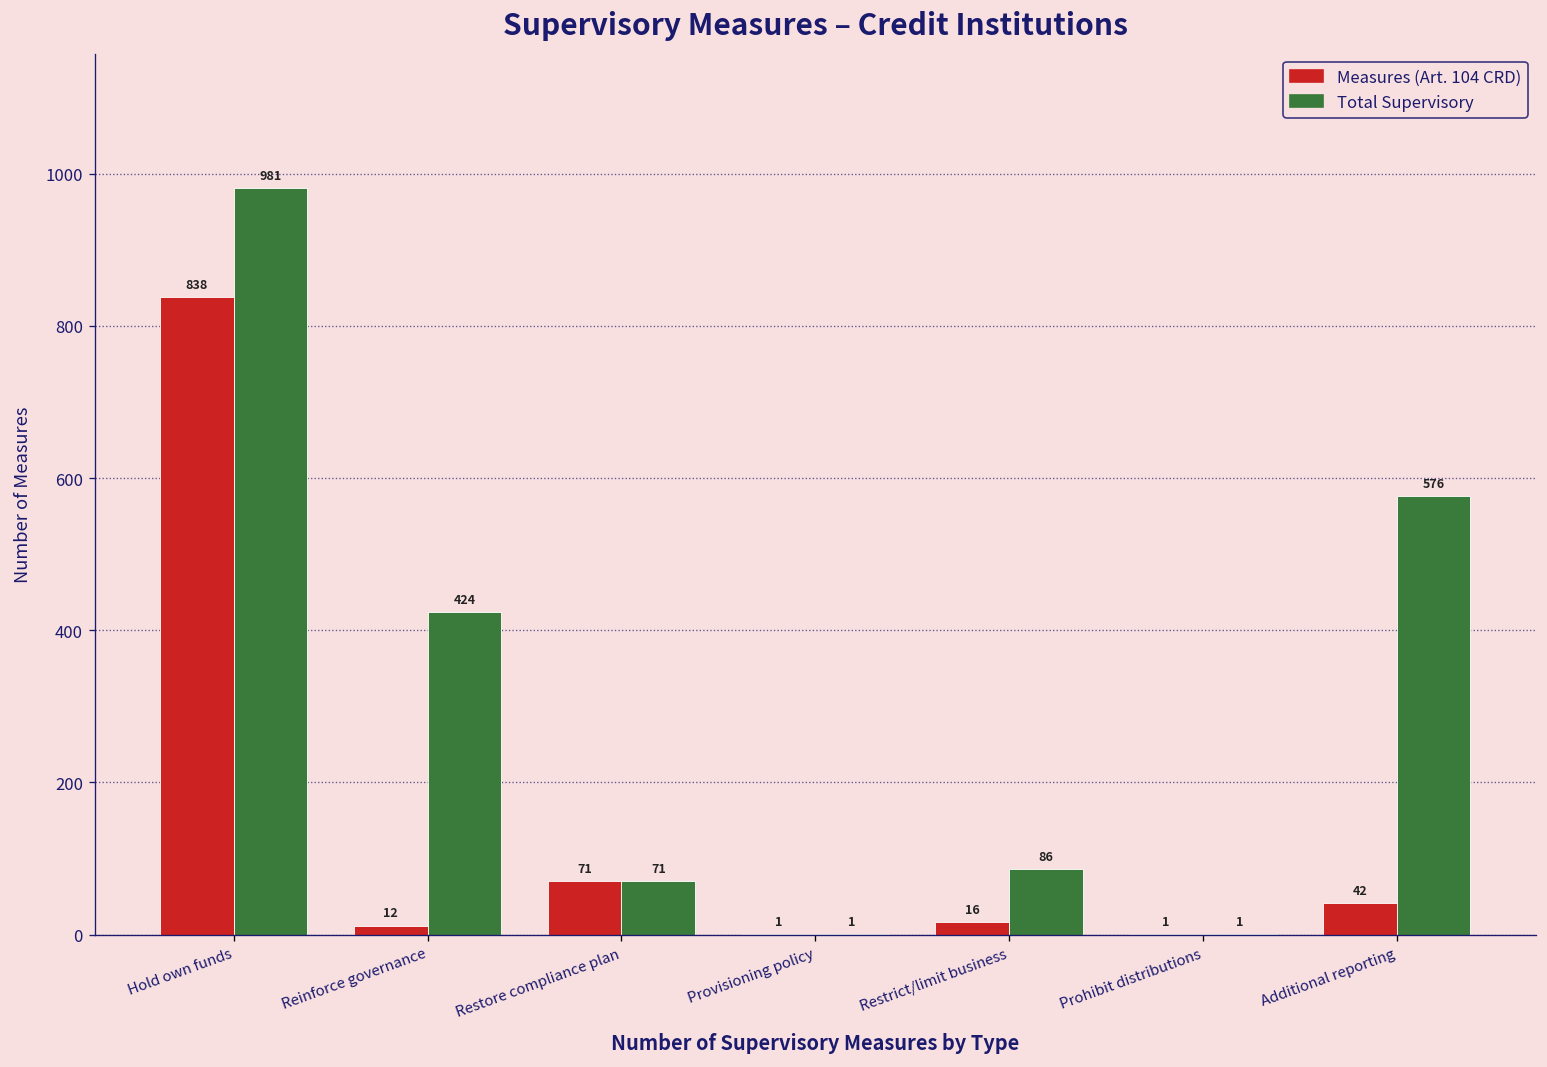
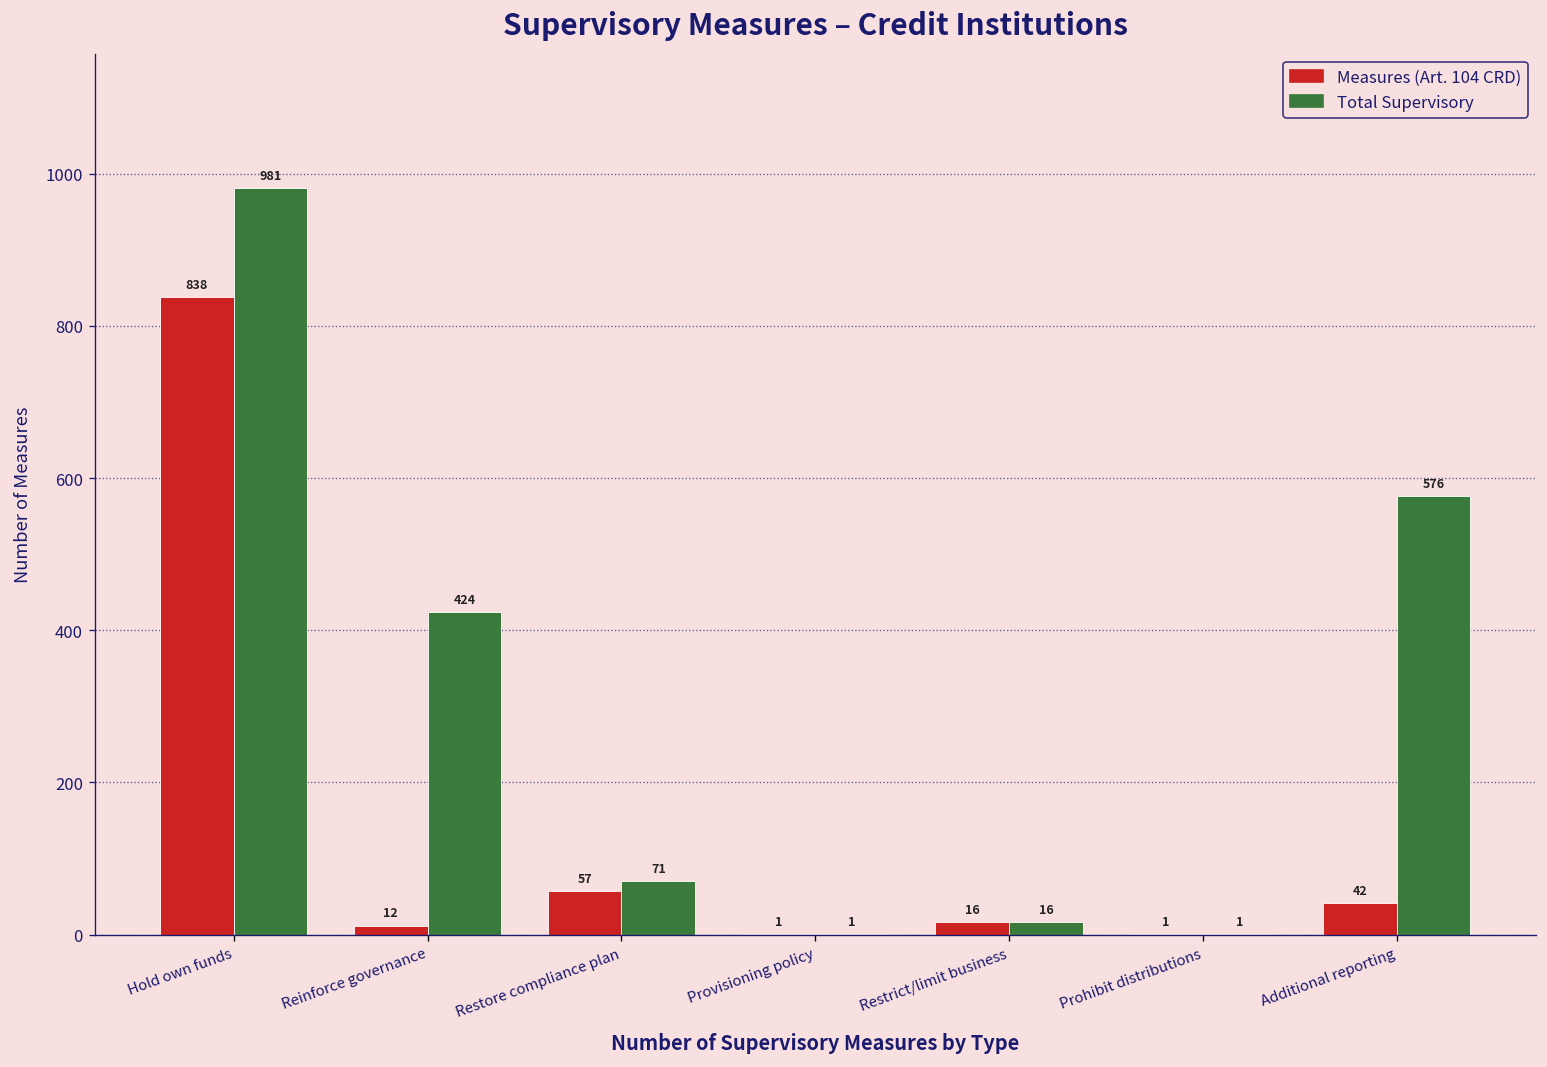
  {
    "Measures (Art. 104 CRD)": {
      "Hold own funds": 838,
      "Reinforce governance": 12,
-     "Restore compliance plan": 71,
+     "Restore compliance plan": 57,
      "Provisioning policy": 1,
      "Restrict/limit business": 16,
      "Prohibit distributions": 1,
      "Additional reporting": 42
    },
    "Total Supervisory": {
      "Hold own funds": 981,
      "Reinforce governance": 424,
      "Restore compliance plan": 71,
      "Provisioning policy": 1,
-     "Restrict/limit business": 86,
+     "Restrict/limit business": 16,
      "Prohibit distributions": 1,
      "Additional reporting": 576
    }
  }
